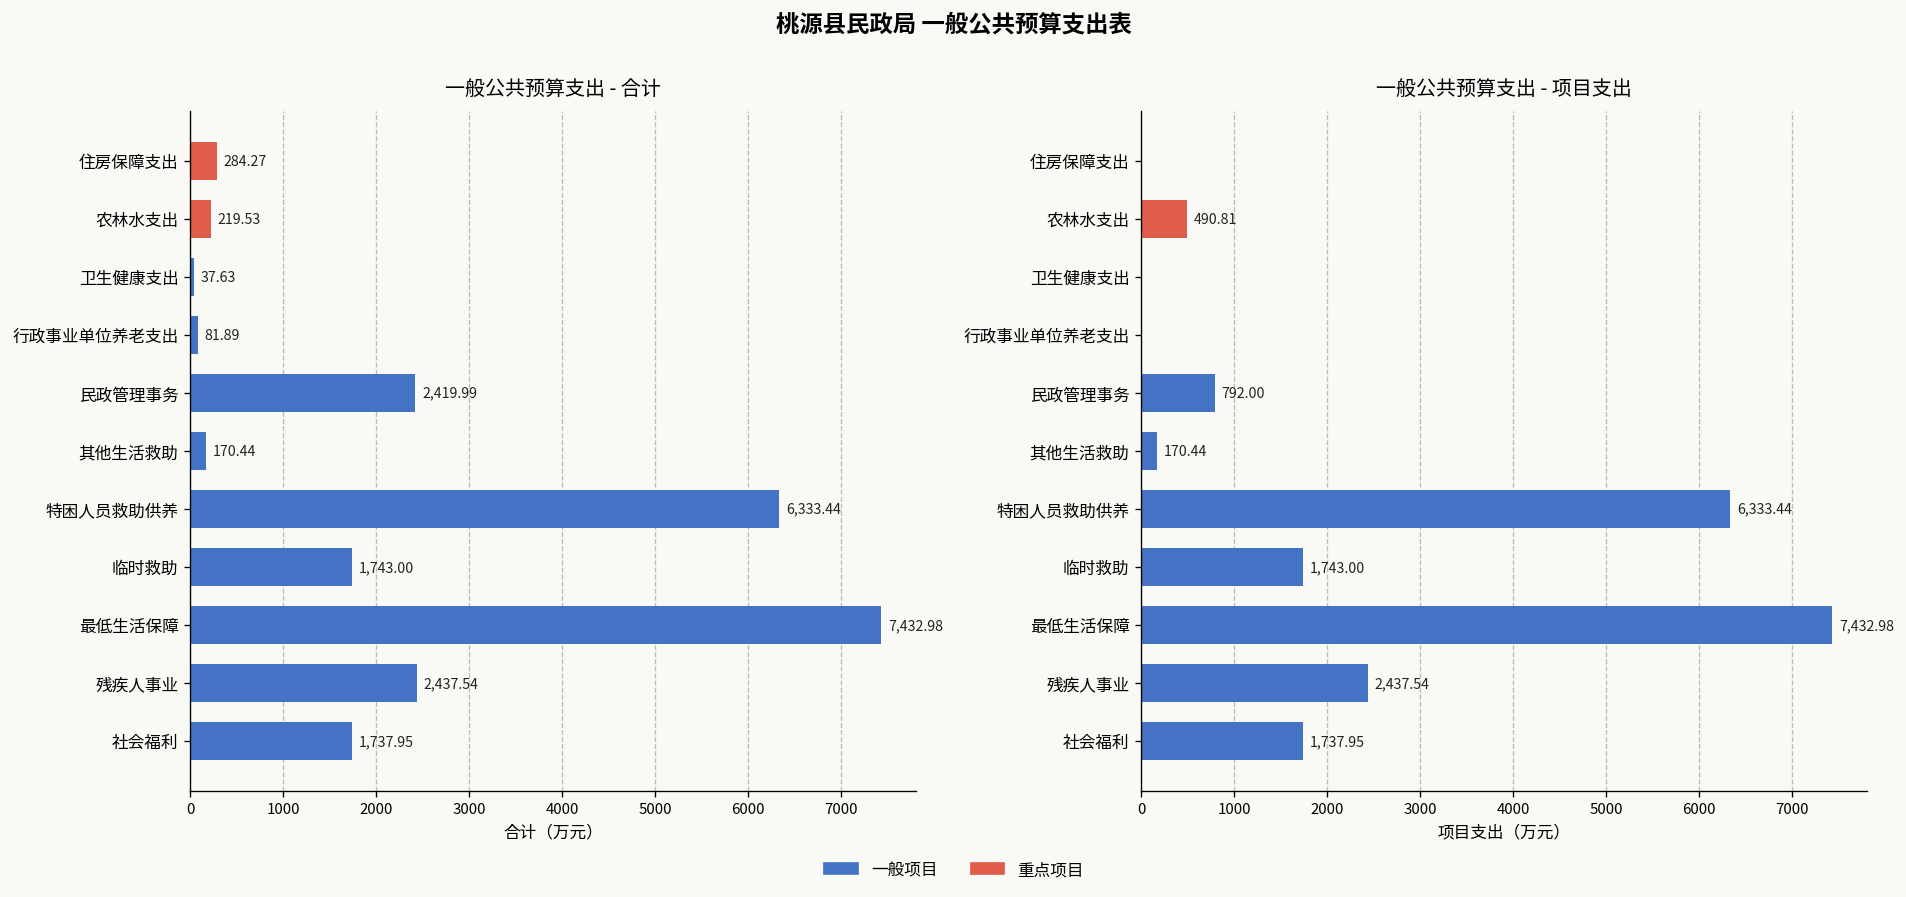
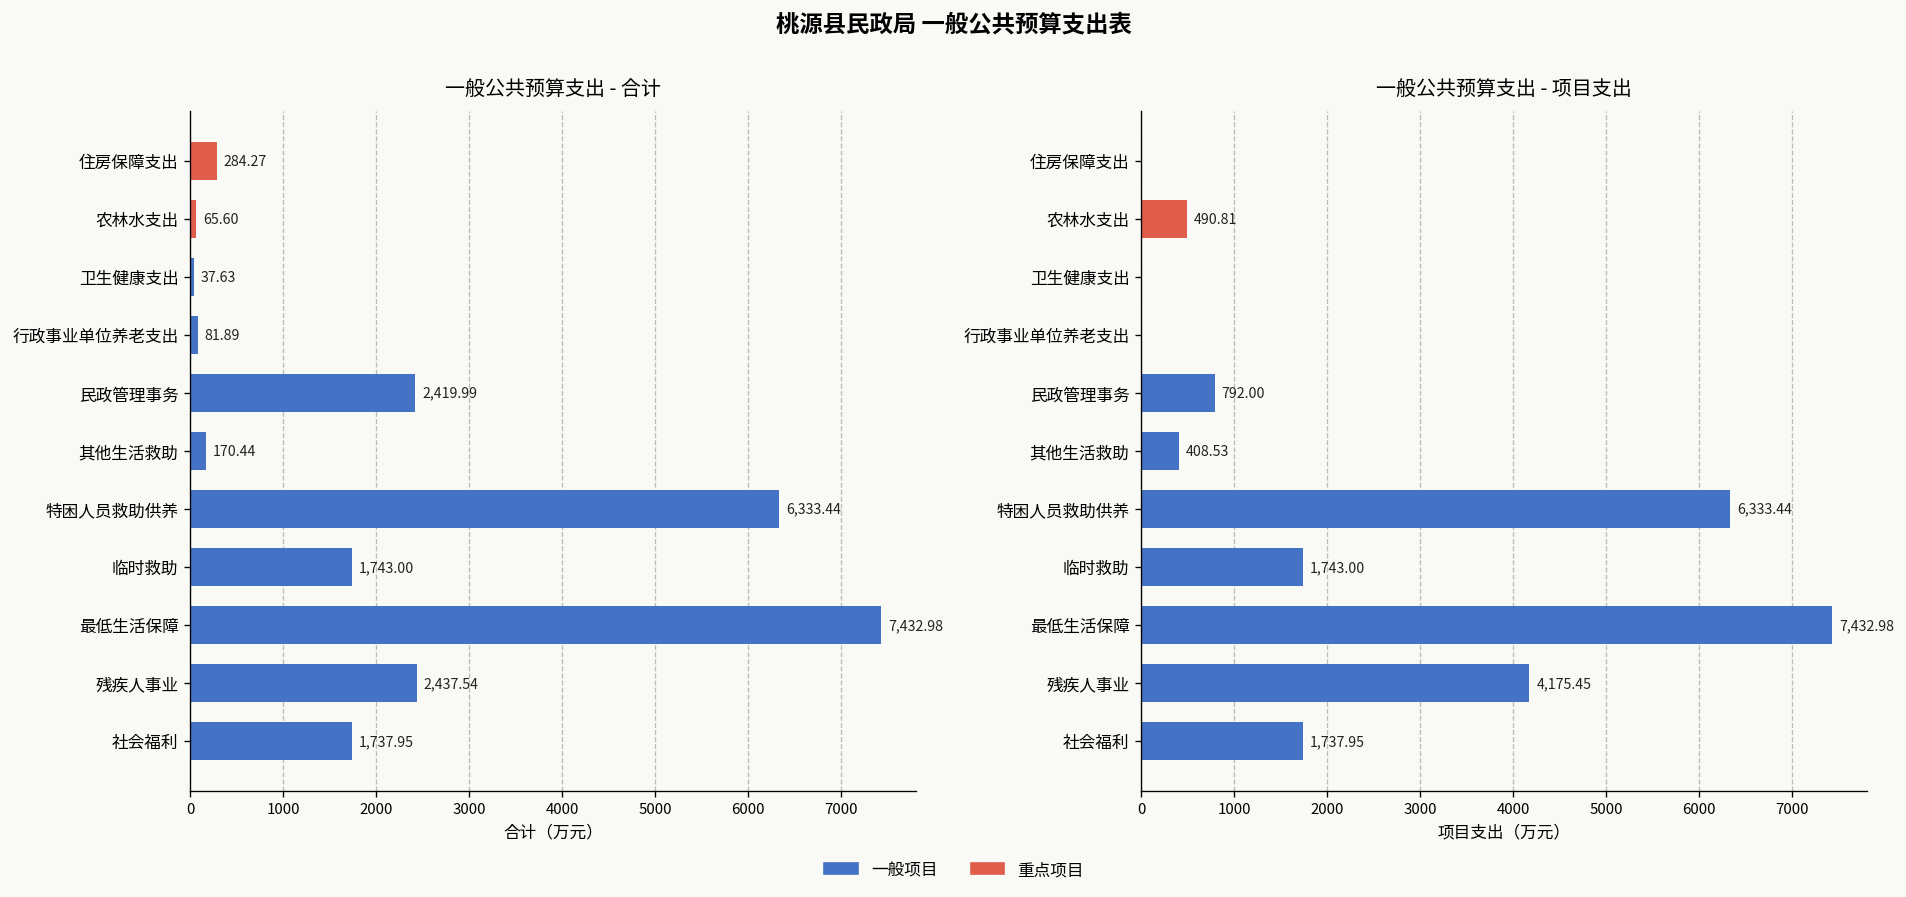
  {
    "一般公共预算支出 - 合计": {
      "住房保障支出": "284.27",
-     "农林水支出": "219.53",
+     "农林水支出": "65.60",
      "卫生健康支出": "37.63",
      "行政事业单位养老支出": "81.89",
      "民政管理事务": "2,419.99",
      "其他生活救助": "170.44",
      "特困人员救助供养": "6,333.44",
      "临时救助": "1,743.00",
      "最低生活保障": "7,432.98",
      "残疾人事业": "2,437.54",
      "社会福利": "1,737.95"
    },
    "一般公共预算支出 - 项目支出": {
      "农林水支出": "490.81",
      "民政管理事务": "792.00",
-     "其他生活救助": "170.44",
+     "其他生活救助": "408.53",
      "特困人员救助供养": "6,333.44",
      "临时救助": "1,743.00",
      "最低生活保障": "7,432.98",
-     "残疾人事业": "2,437.54",
+     "残疾人事业": "4,175.45",
      "社会福利": "1,737.95"
    }
  }
